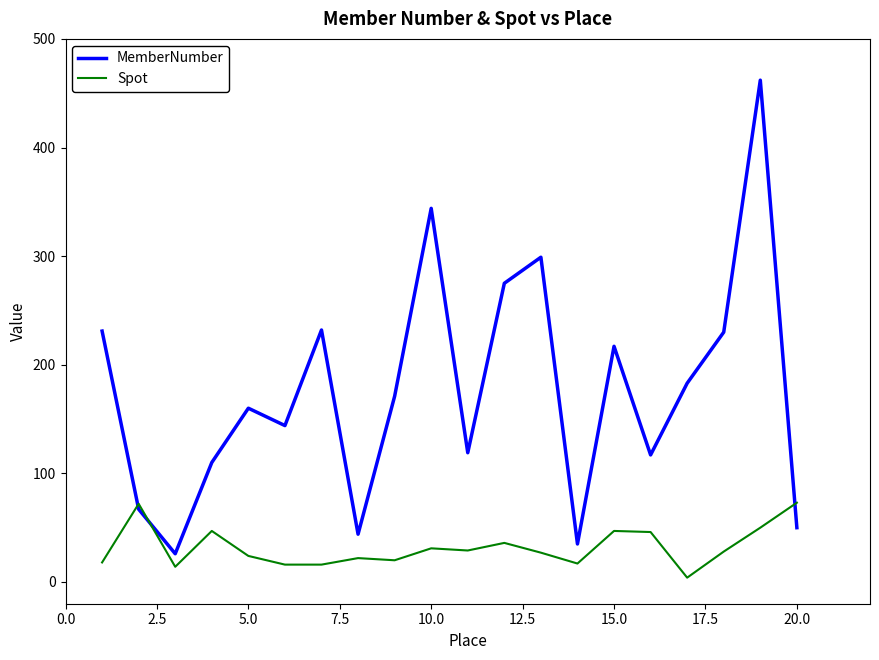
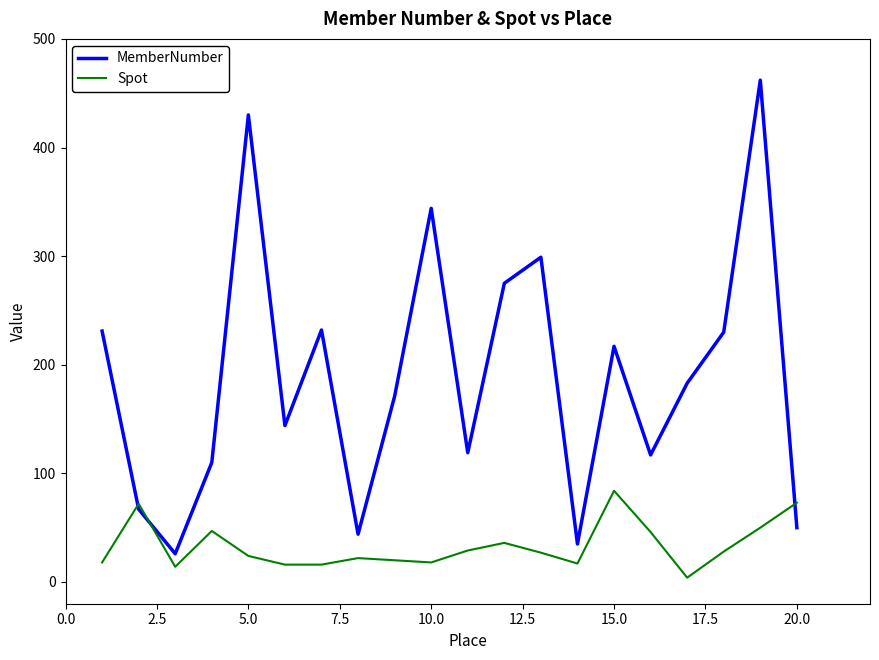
  {
    "MemberNumber": {
-     "5.0": 160,
+     "5.0": 430,
      "10.0": 344,
      "15.0": 217,
      "20.0": 50
    },
    "Spot": {
      "5.0": 24,
-     "10.0": 31,
-     "15.0": 47,
+     "10.0": 18,
+     "15.0": 84,
      "20.0": 73
    }
  }
